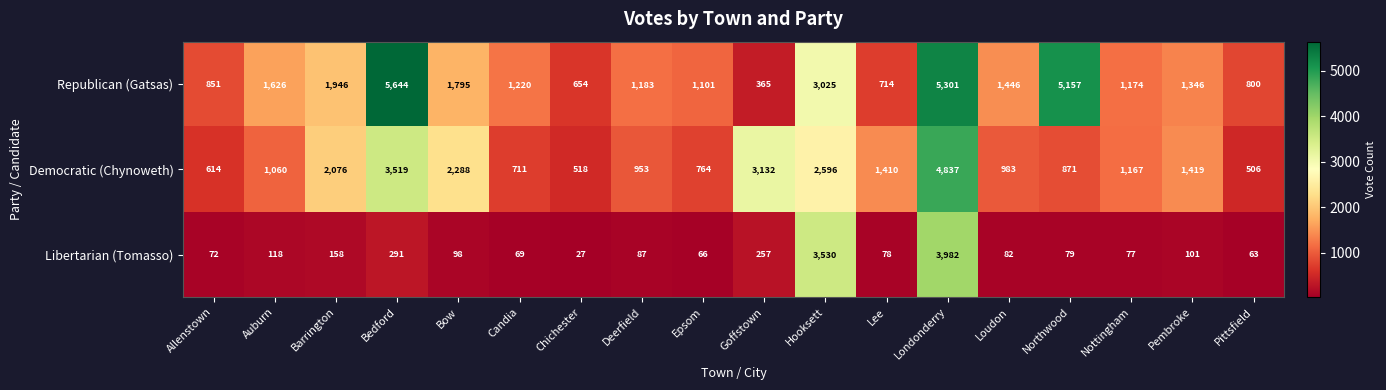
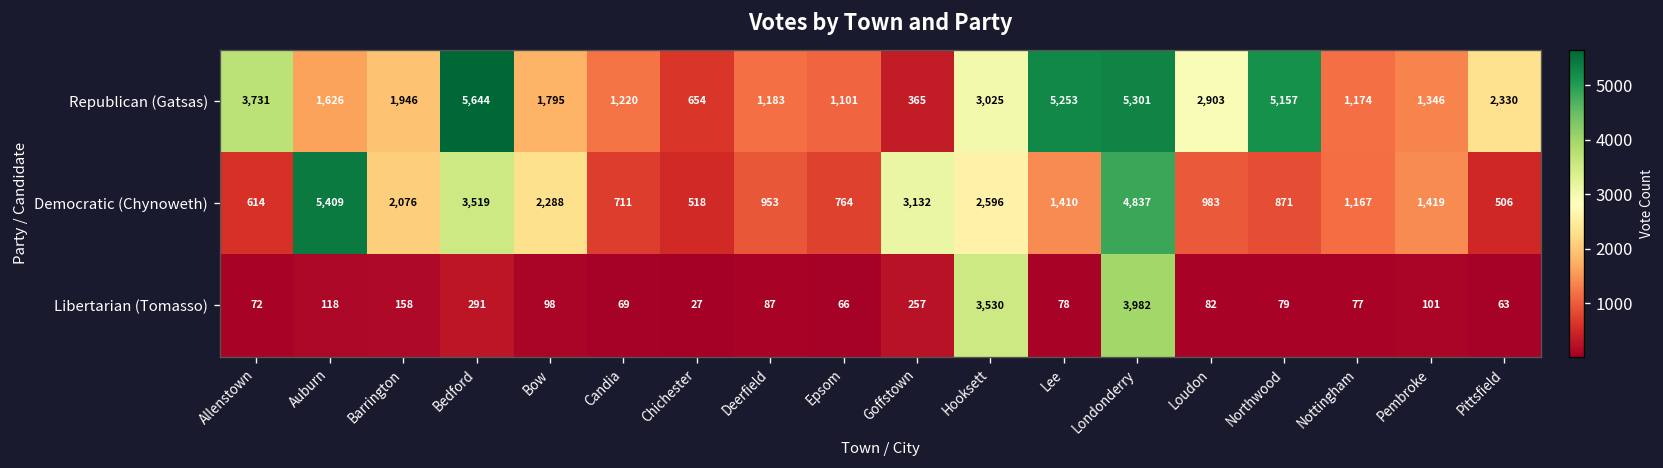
  {
    "Republican (Gatsas)": {
-     "Allenstown": "851",
+     "Allenstown": "3,731",
      "Auburn": "1,626",
      "Barrington": "1,946",
      "Bedford": "5,644",
      "Bow": "1,795",
      "Candia": "1,220",
      "Chichester": "654",
      "Deerfield": "1,183",
      "Epsom": "1,101",
      "Goffstown": "365",
      "Hooksett": "3,025",
-     "Lee": "714",
+     "Lee": "5,253",
      "Londonderry": "5,301",
-     "Loudon": "1,446",
+     "Loudon": "2,903",
      "Northwood": "5,157",
      "Nottingham": "1,174",
      "Pembroke": "1,346",
-     "Pittsfield": "800"
+     "Pittsfield": "2,330"
    },
    "Democratic (Chynoweth)": {
      "Allenstown": "614",
-     "Auburn": "1,060",
+     "Auburn": "5,409",
      "Barrington": "2,076",
      "Bedford": "3,519",
      "Bow": "2,288",
      "Candia": "711",
      "Chichester": "518",
      "Deerfield": "953",
      "Epsom": "764",
      "Goffstown": "3,132",
      "Hooksett": "2,596",
      "Lee": "1,410",
      "Londonderry": "4,837",
      "Loudon": "983",
      "Northwood": "871",
      "Nottingham": "1,167",
      "Pembroke": "1,419",
      "Pittsfield": "506"
    },
    "Libertarian (Tomasso)": {
      "Allenstown": "72",
      "Auburn": "118",
      "Barrington": "158",
      "Bedford": "291",
      "Bow": "98",
      "Candia": "69",
      "Chichester": "27",
      "Deerfield": "87",
      "Epsom": "66",
      "Goffstown": "257",
      "Hooksett": "3,530",
      "Lee": "78",
      "Londonderry": "3,982",
      "Loudon": "82",
      "Northwood": "79",
      "Nottingham": "77",
      "Pembroke": "101",
      "Pittsfield": "63"
    }
  }
